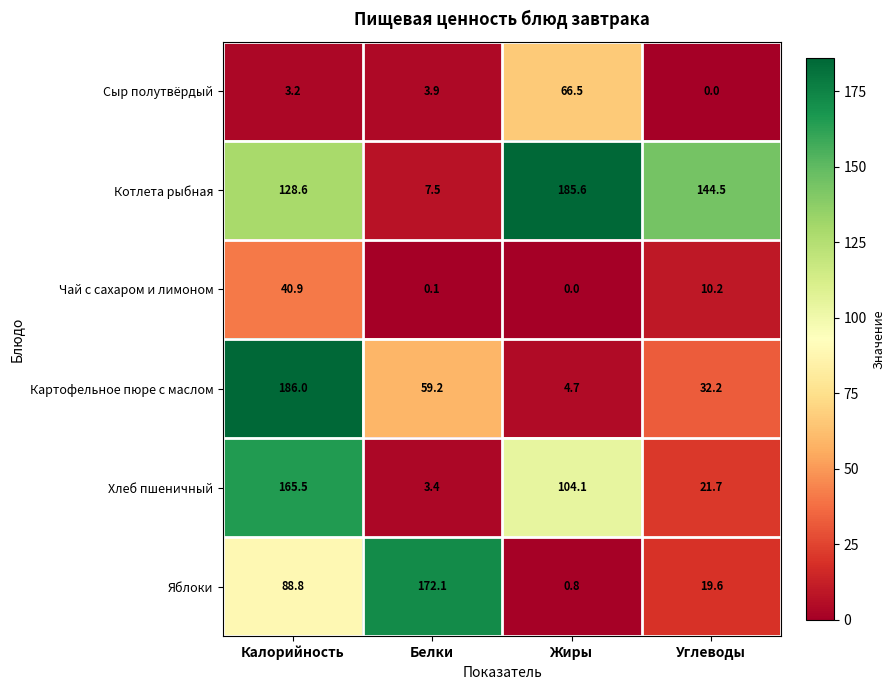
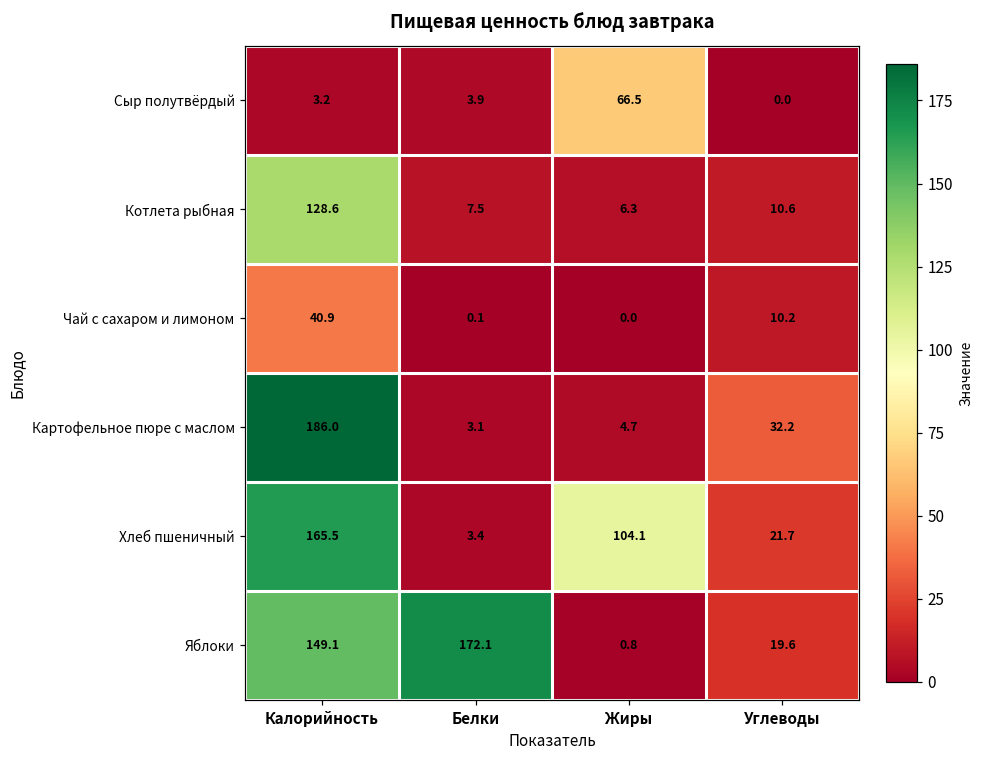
  {
    "Сыр полутвёрдый": {
      "Калорийность": 3.2,
      "Белки": 3.9,
      "Жиры": 66.5,
      "Углеводы": 0.0
    },
    "Котлета рыбная": {
      "Калорийность": 128.6,
      "Белки": 7.5,
-     "Жиры": 185.6,
-     "Углеводы": 144.5
+     "Жиры": 6.3,
+     "Углеводы": 10.6
    },
    "Чай с сахаром и лимоном": {
      "Калорийность": 40.9,
      "Белки": 0.1,
      "Жиры": 0.0,
      "Углеводы": 10.2
    },
    "Картофельное пюре с маслом": {
      "Калорийность": 186.0,
-     "Белки": 59.2,
+     "Белки": 3.1,
      "Жиры": 4.7,
      "Углеводы": 32.2
    },
    "Хлеб пшеничный": {
      "Калорийность": 165.5,
      "Белки": 3.4,
      "Жиры": 104.1,
      "Углеводы": 21.7
    },
    "Яблоки": {
-     "Калорийность": 88.8,
+     "Калорийность": 149.1,
      "Белки": 172.1,
      "Жиры": 0.8,
      "Углеводы": 19.6
    }
  }
